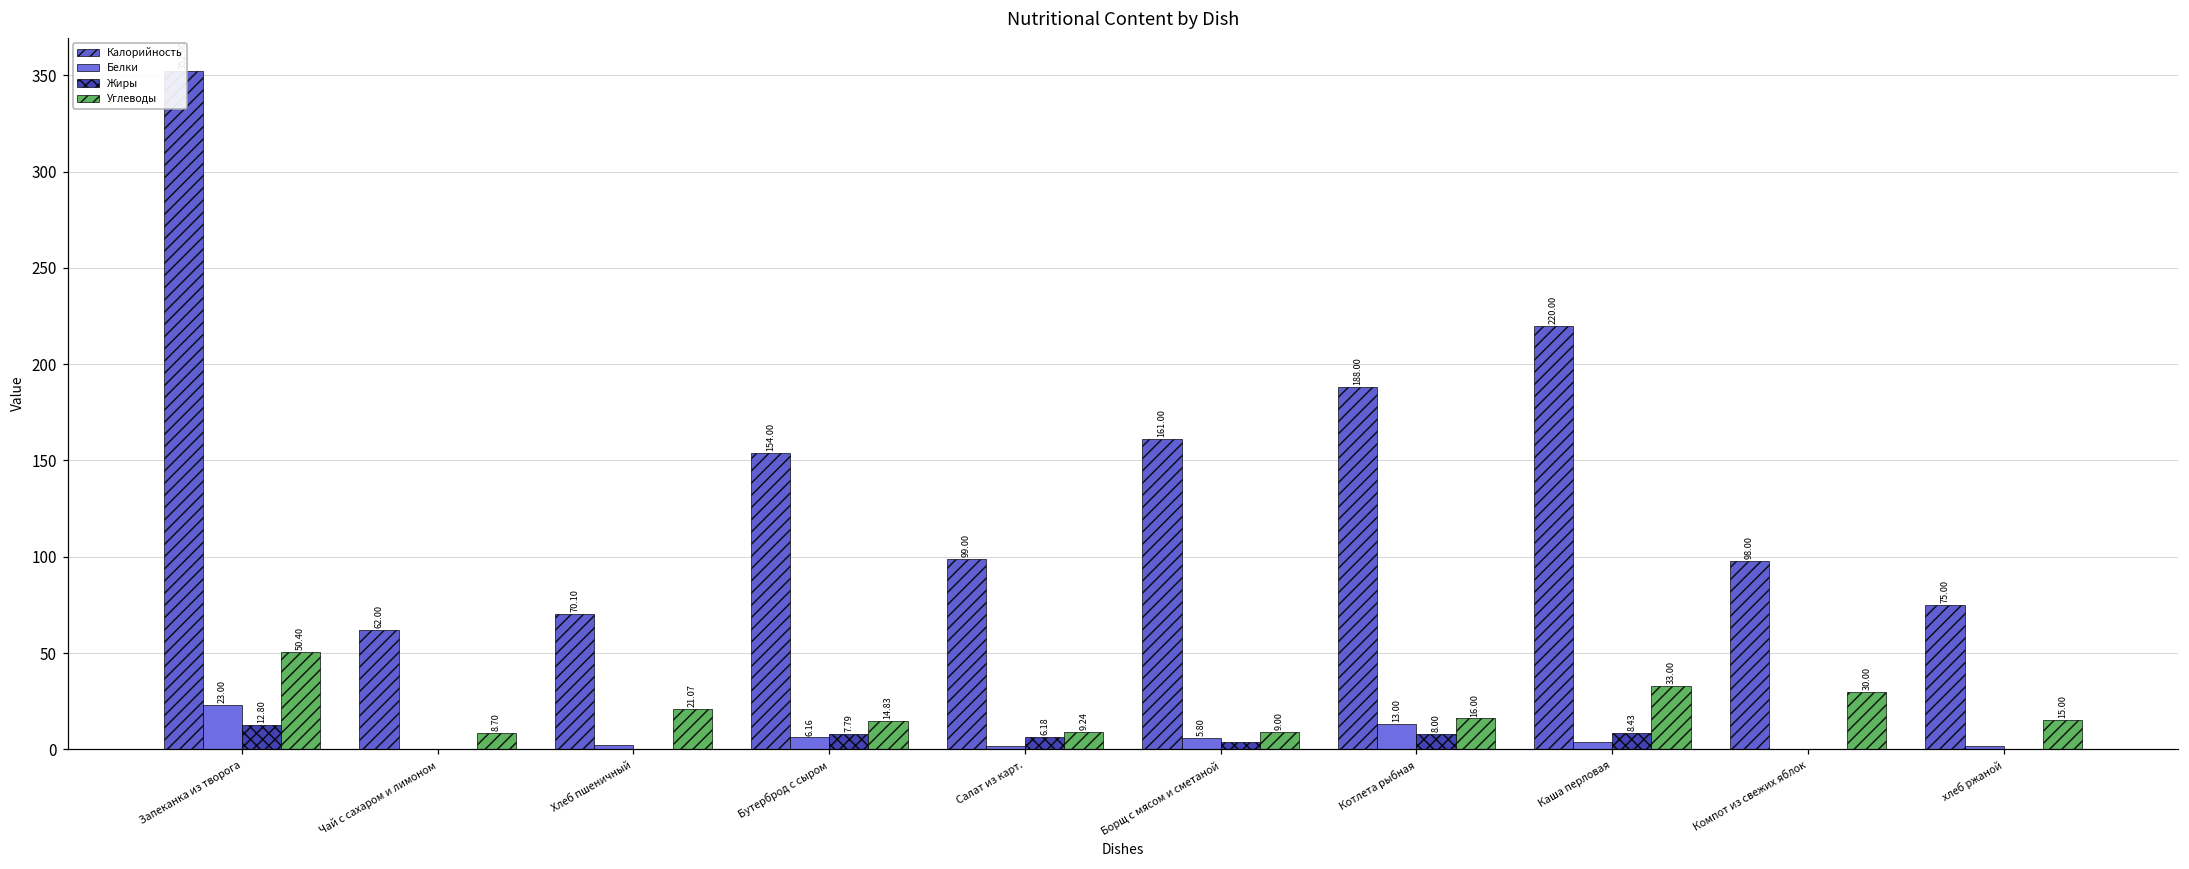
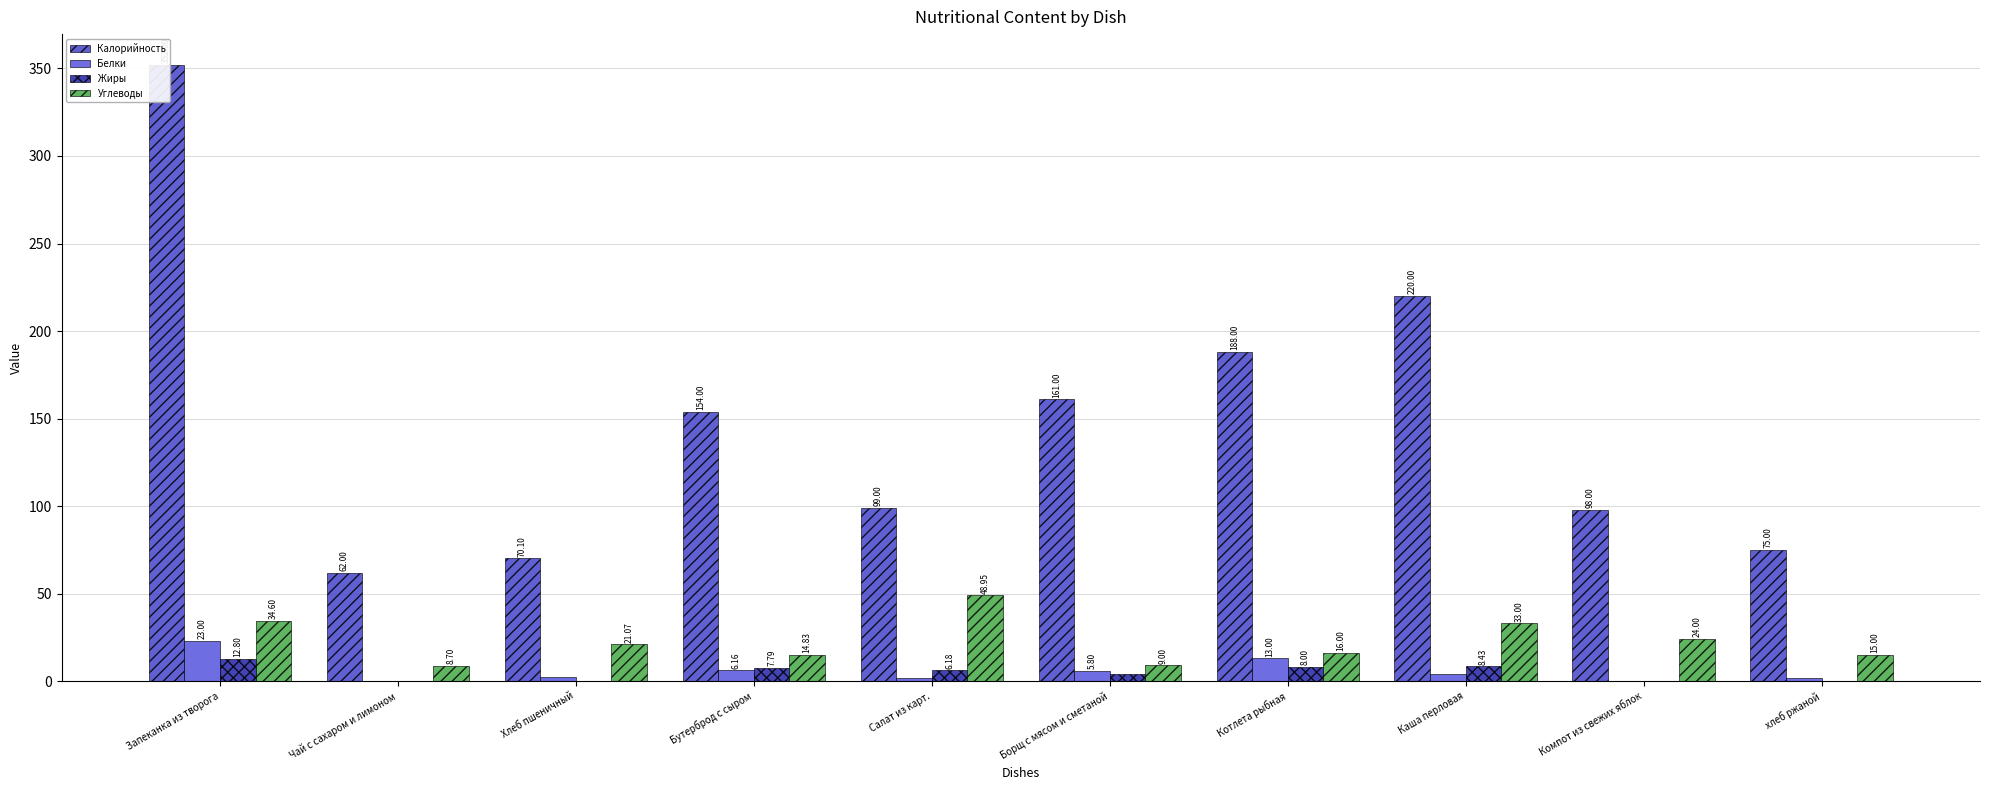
  {
    "Углеводы": {
-     "Запеканка из творога": 50.40,
+     "Запеканка из творога": 34.60,
      "Чай с сахаром и лимоном": 8.70,
      "Хлеб пшеничный": 21.07,
      "Бутерброд с сыром": 14.83,
-     "Салат из карт.": 9.24,
+     "Салат из карт.": 48.95,
      "Борщ с мясом и сметаной": 9.00,
      "Котлета рыбная": 16.00,
      "Каша перловая": 33.00,
-     "Компот из свежих яблок": 30.00,
+     "Компот из свежих яблок": 24.00,
      "хлеб ржаной": 15.00
    }
  }
